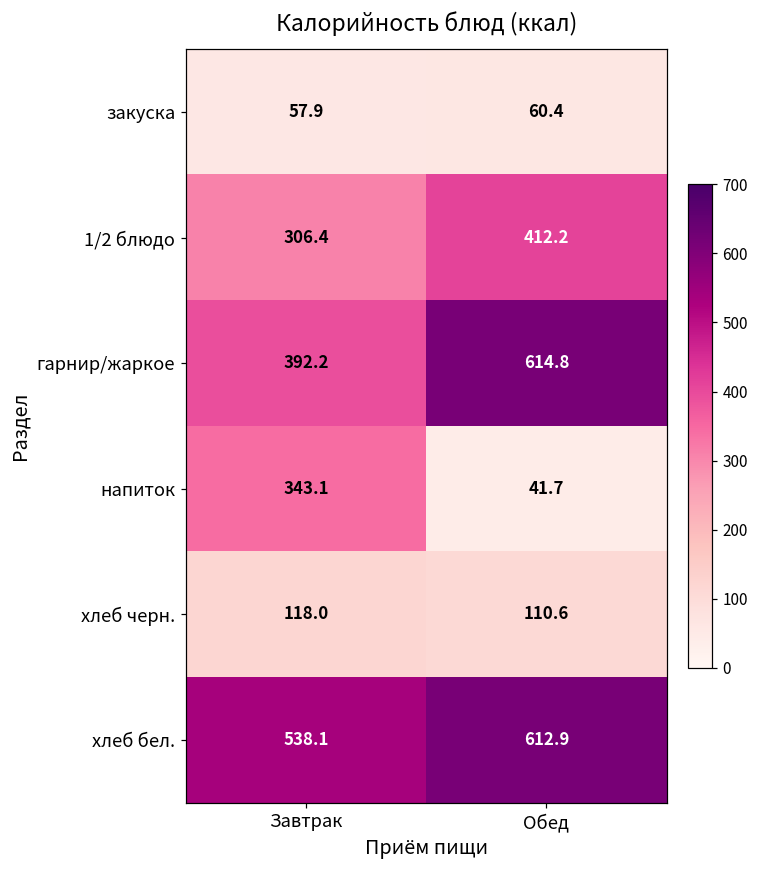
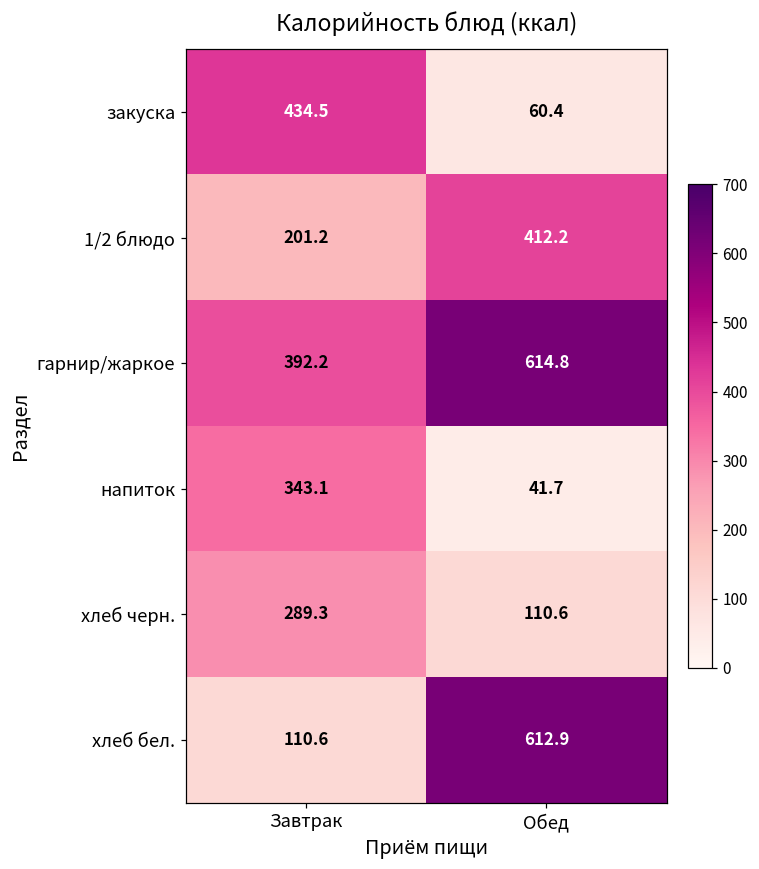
  {
    "закуска": {
-     "Завтрак": 57.9,
+     "Завтрак": 434.5,
      "Обед": 60.4
    },
    "1/2 блюдо": {
-     "Завтрак": 306.4,
+     "Завтрак": 201.2,
      "Обед": 412.2
    },
    "гарнир/жаркое": {
      "Завтрак": 392.2,
      "Обед": 614.8
    },
    "напиток": {
      "Завтрак": 343.1,
      "Обед": 41.7
    },
    "хлеб черн.": {
-     "Завтрак": 118.0,
+     "Завтрак": 289.3,
      "Обед": 110.6
    },
    "хлеб бел.": {
-     "Завтрак": 538.1,
+     "Завтрак": 110.6,
      "Обед": 612.9
    }
  }
